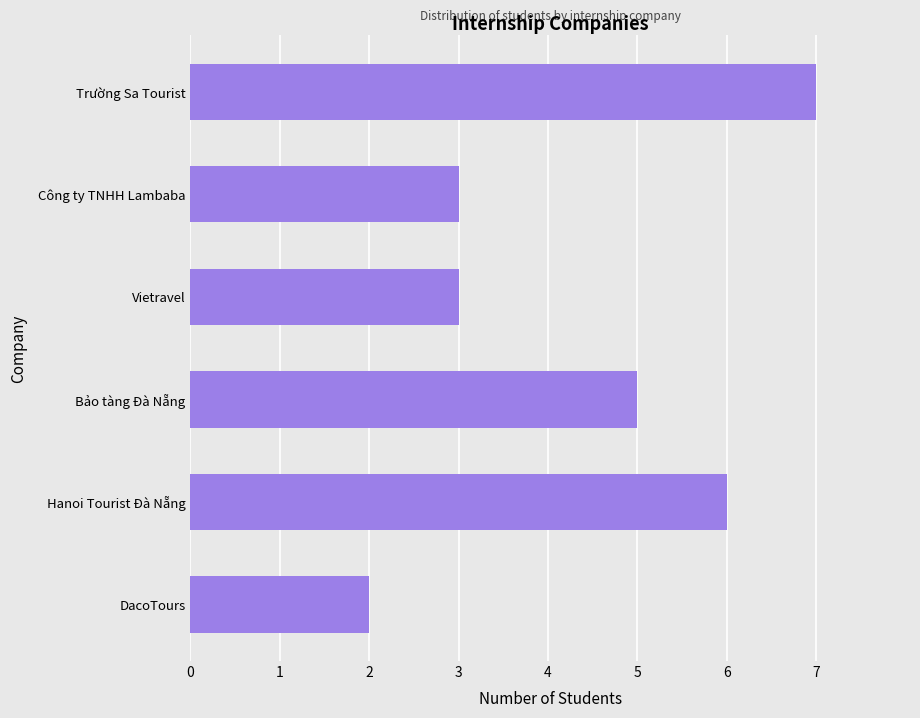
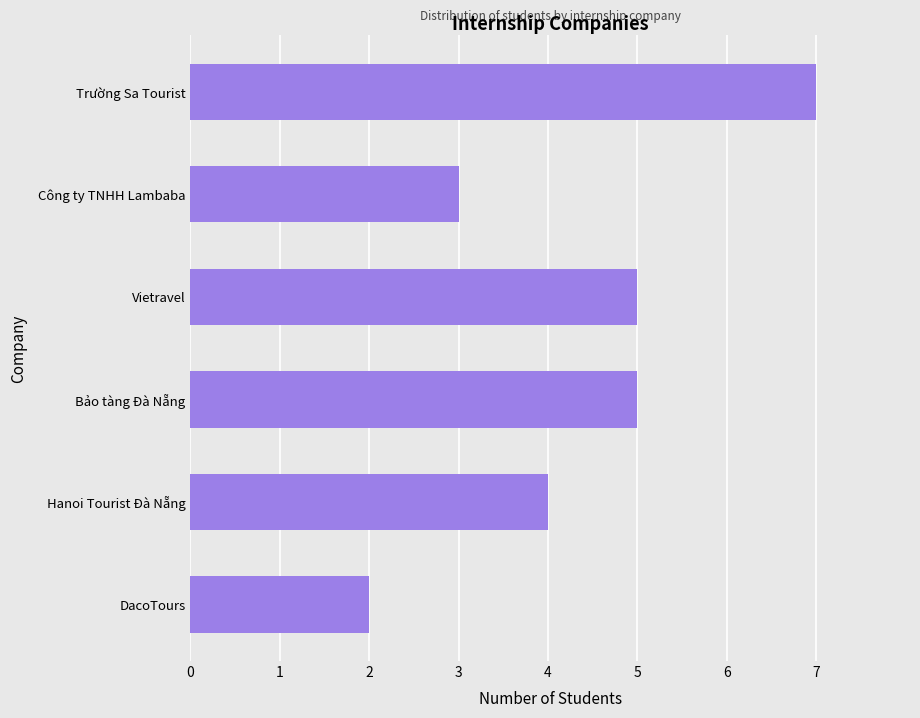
  {
    "Trường Sa Tourist": 7,
    "Công ty TNHH Lambaba": 3,
-   "Vietravel": 3,
+   "Vietravel": 5,
    "Bảo tàng Đà Nẵng": 5,
-   "Hanoi Tourist Đà Nẵng": 6,
+   "Hanoi Tourist Đà Nẵng": 4,
    "DacoTours": 2
  }
